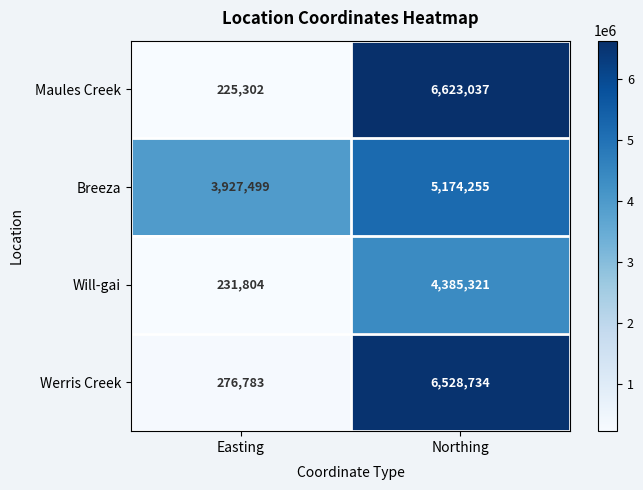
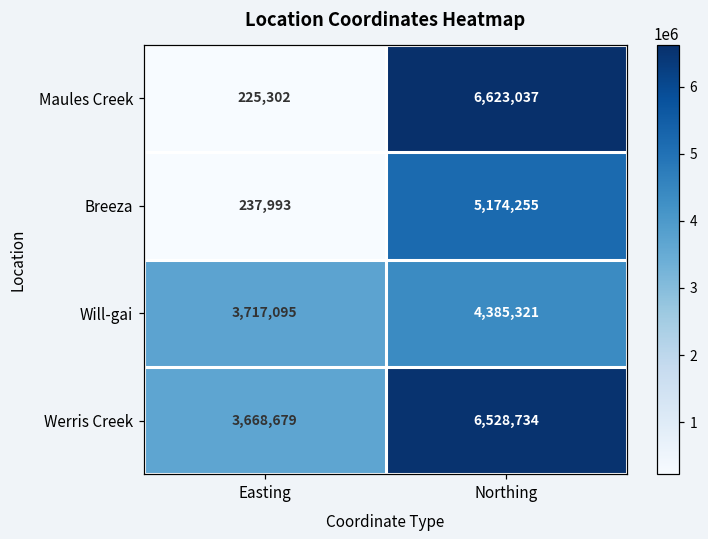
  {
    "Maules Creek": {
      "Easting": "225,302",
      "Northing": "6,623,037"
    },
    "Breeza": {
-     "Easting": "3,927,499",
+     "Easting": "237,993",
      "Northing": "5,174,255"
    },
    "Will-gai": {
-     "Easting": "231,804",
+     "Easting": "3,717,095",
      "Northing": "4,385,321"
    },
    "Werris Creek": {
-     "Easting": "276,783",
+     "Easting": "3,668,679",
      "Northing": "6,528,734"
    }
  }
